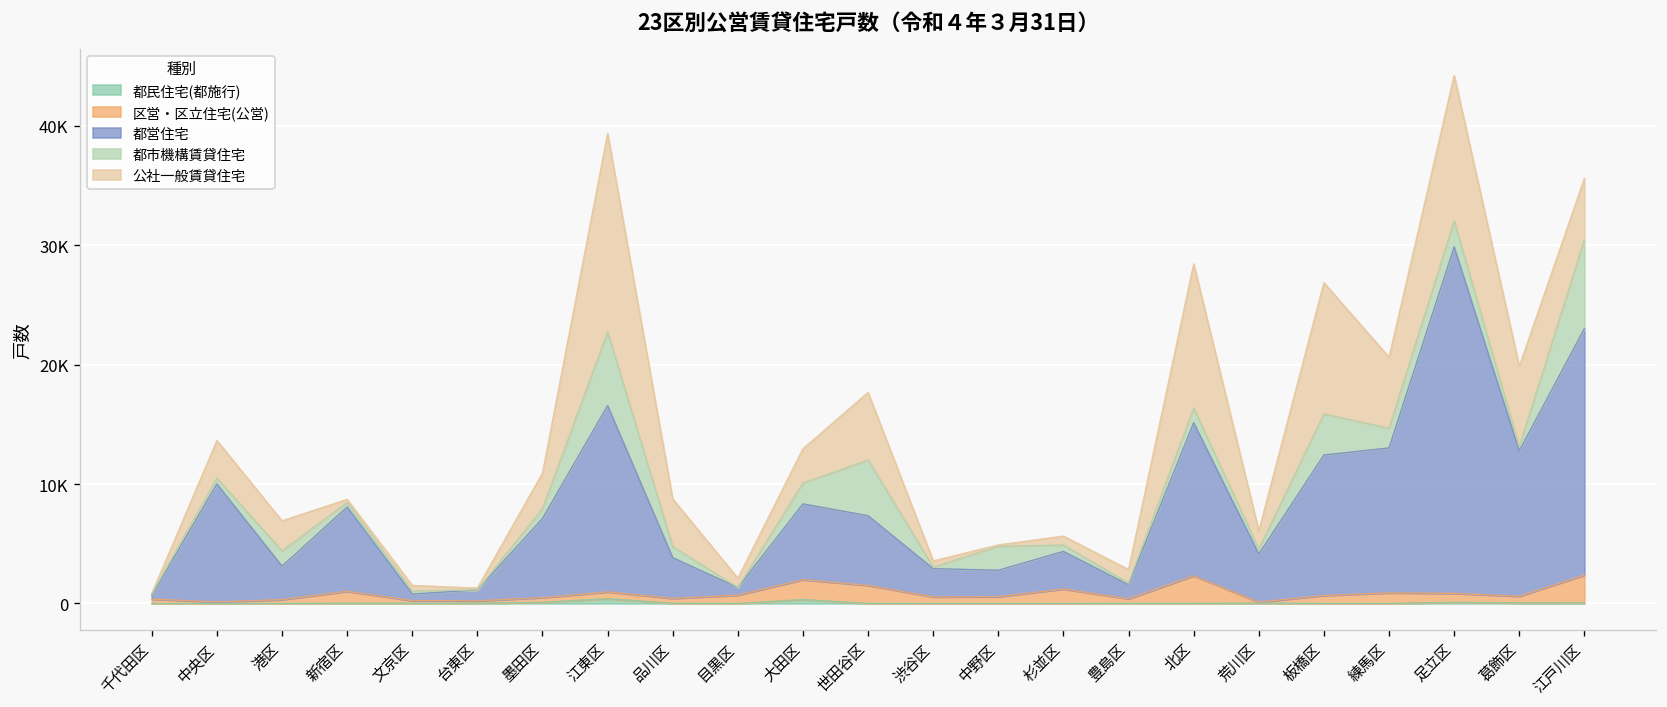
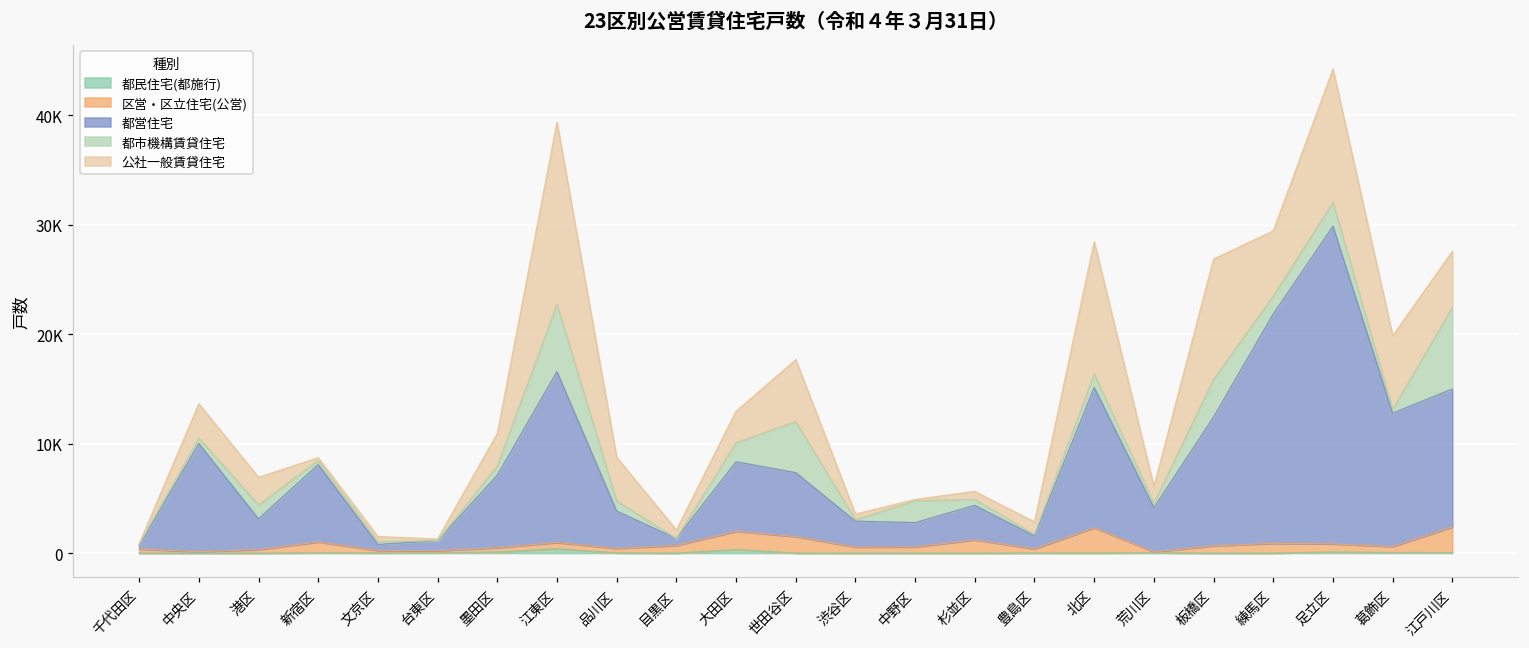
  {
    "区営・区立住宅(公営)": {
      "千代田区": 0,
      "港区": 0,
      "新宿区": 1000,
      "墨田区": 0,
      "江東区": 1000,
      "品川区": 0,
      "目黒区": 1000,
      "大田区": 2000,
      "世田谷区": 2000,
      "渋谷区": 1000,
      "中野区": 1000,
      "杉並区": 1000,
      "豊島区": 0,
      "北区": 2000,
      "板橋区": 1000,
      "練馬区": 1000,
      "足立区": 1000,
      "葛飾区": 1000,
      "江戸川区": 2000
    },
    "都営住宅": {
      "中央区": 10000,
      "港区": 3000,
      "新宿区": 7000,
      "文京区": 1000,
      "墨田区": 7000,
      "江東区": 16000,
      "品川区": 3000,
      "大田区": 6000,
      "世田谷区": 6000,
      "中野区": 2000,
      "杉並区": 3000,
      "北区": 13000,
      "荒川区": 4000,
      "板橋区": 12000,
-     "練馬区": 12000,
+     "練馬区": 21000,
      "足立区": 29000,
      "葛飾区": 12000,
-     "江戸川区": 21000
+     "江戸川区": 13000
    }
  }
